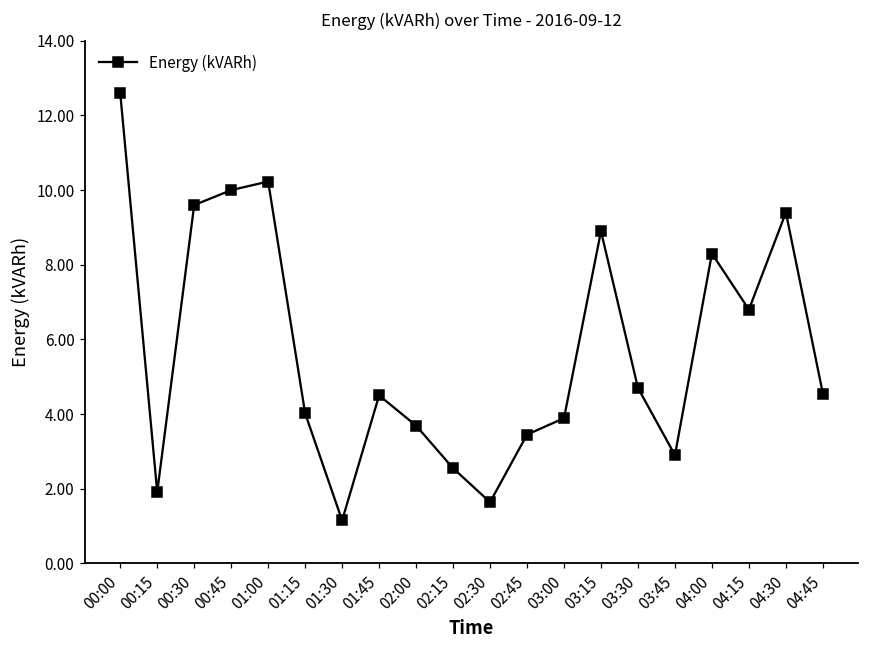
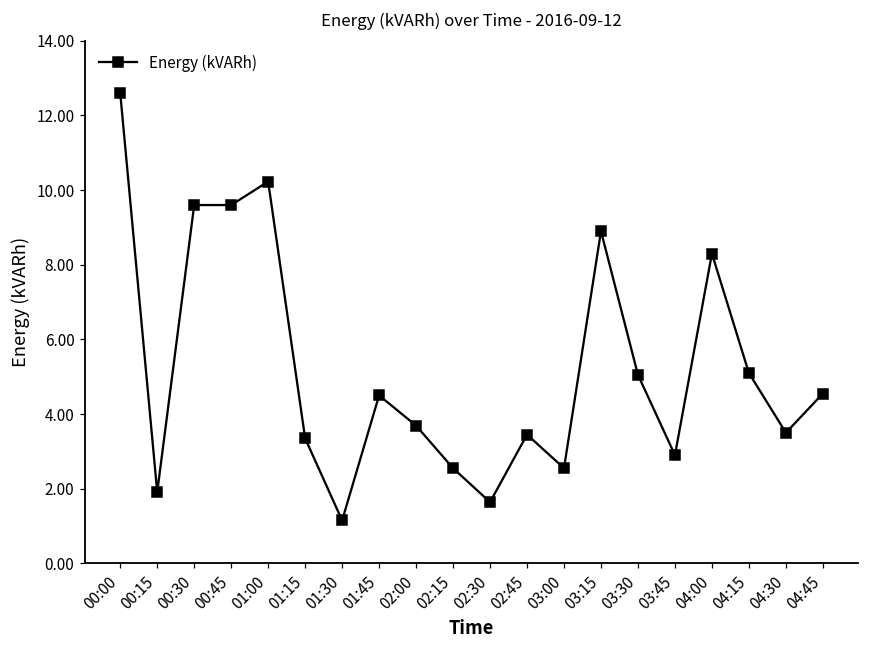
  {
    "00:00": 12.6,
    "00:15": 1.9,
    "00:30": 9.6,
-   "00:45": 10.0,
+   "00:45": 9.6,
    "01:00": 10.2,
-   "01:15": 4.0,
+   "01:15": 3.4,
    "01:30": 1.2,
    "01:45": 4.5,
    "02:00": 3.7,
    "02:15": 2.6,
    "02:30": 1.6,
    "02:45": 3.5,
-   "03:00": 3.9,
+   "03:00": 2.6,
    "03:15": 8.9,
-   "03:30": 4.7,
+   "03:30": 5.1,
    "03:45": 2.9,
    "04:00": 8.3,
-   "04:15": 6.8,
-   "04:30": 9.4,
+   "04:15": 5.1,
+   "04:30": 3.5,
    "04:45": 4.6
  }
